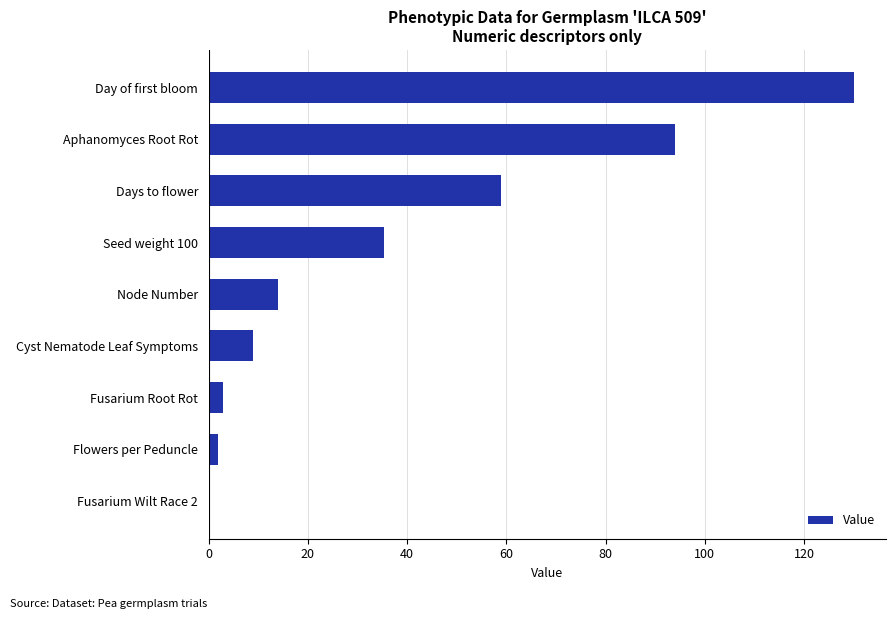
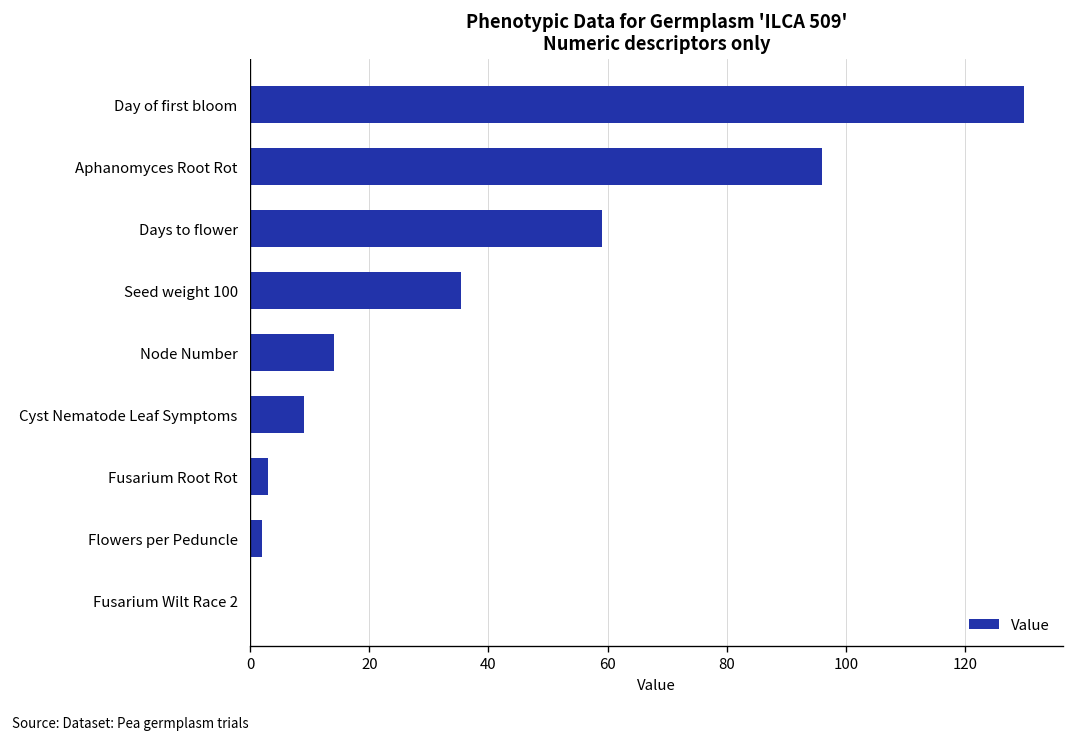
  {
    "Day of first bloom": 130,
-   "Aphanomyces Root Rot": 94,
+   "Aphanomyces Root Rot": 96,
    "Days to flower": 59,
    "Seed weight 100": 35,
    "Node Number": 14,
    "Cyst Nematode Leaf Symptoms": 9,
    "Fusarium Root Rot": 3,
    "Flowers per Peduncle": 2,
    "Fusarium Wilt Race 2": 0
  }
